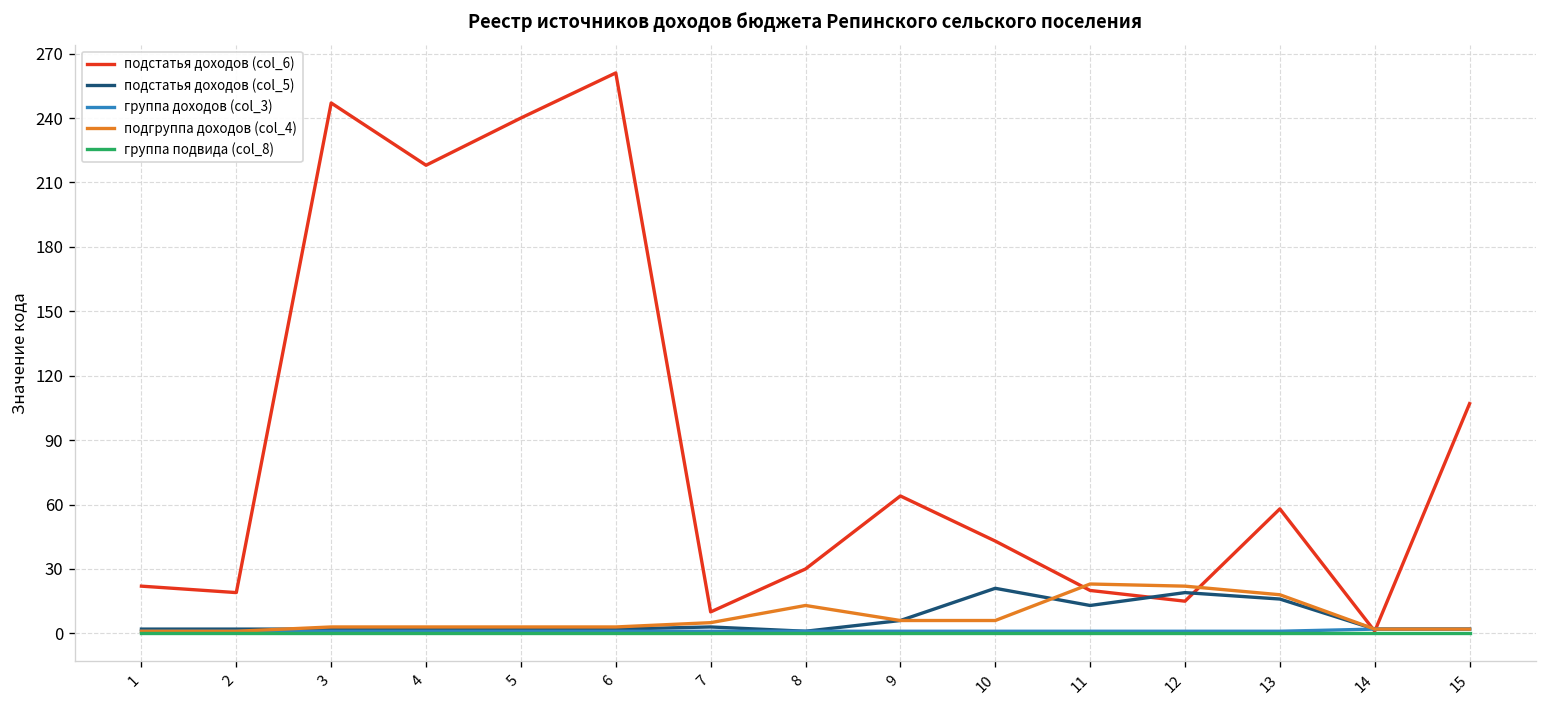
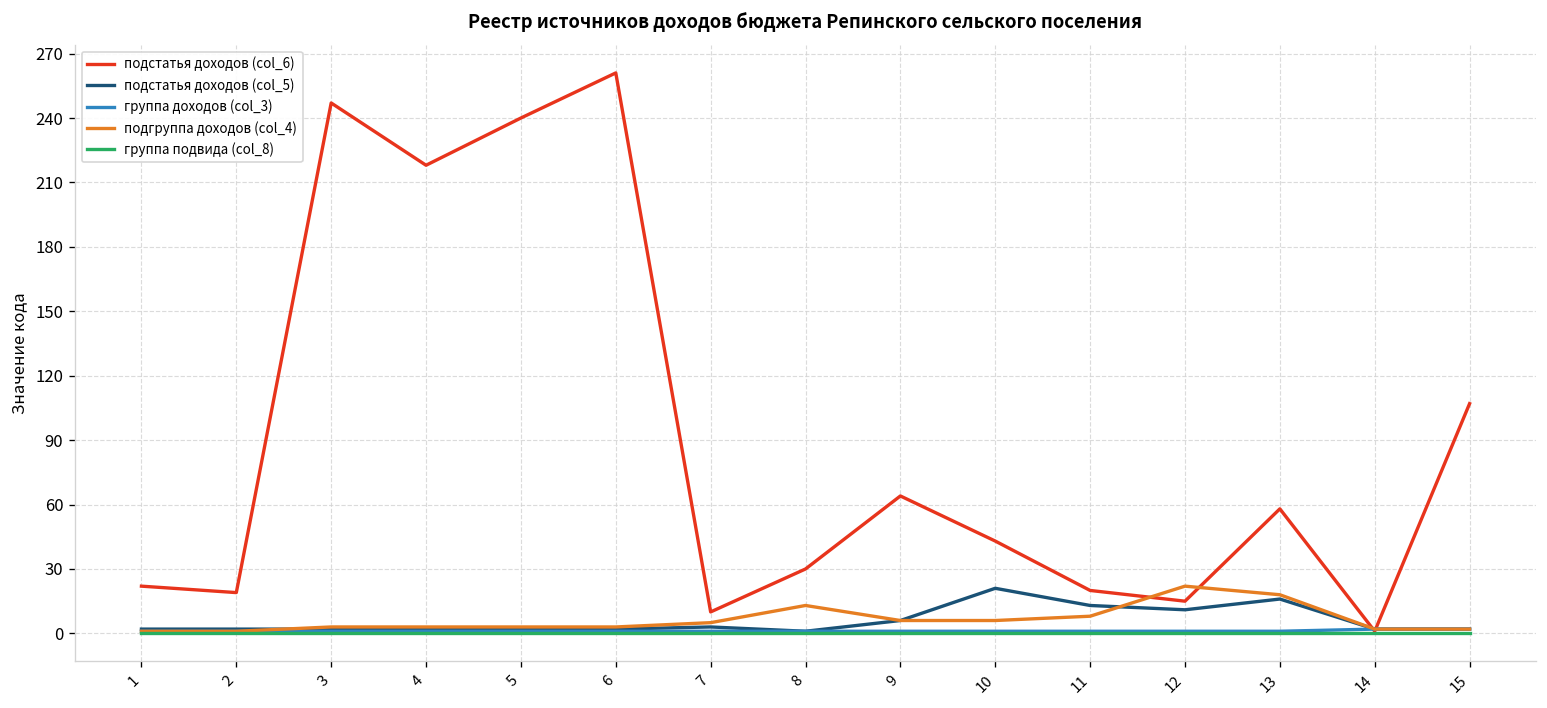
  {
    "подстатья доходов (col_6)": {
      "1": 22,
      "2": 19,
      "3": 247,
      "4": 218,
      "5": 240,
      "6": 261,
      "7": 10,
      "8": 30,
      "9": 64,
      "10": 43,
      "11": 20,
      "12": 15,
      "13": 58,
      "15": 107
    },
    "подстатья доходов (col_5)": {
      "7": 3,
      "10": 21,
      "11": 13,
-     "12": 19,
+     "12": 11,
      "13": 16
    },
    "подгруппа доходов (col_4)": {
      "7": 5,
      "8": 13,
      "10": 6,
-     "11": 23,
+     "11": 8,
      "12": 22,
      "13": 18
    },
    "группа подвида (col_8)": {
      "15": 0
    }
  }
